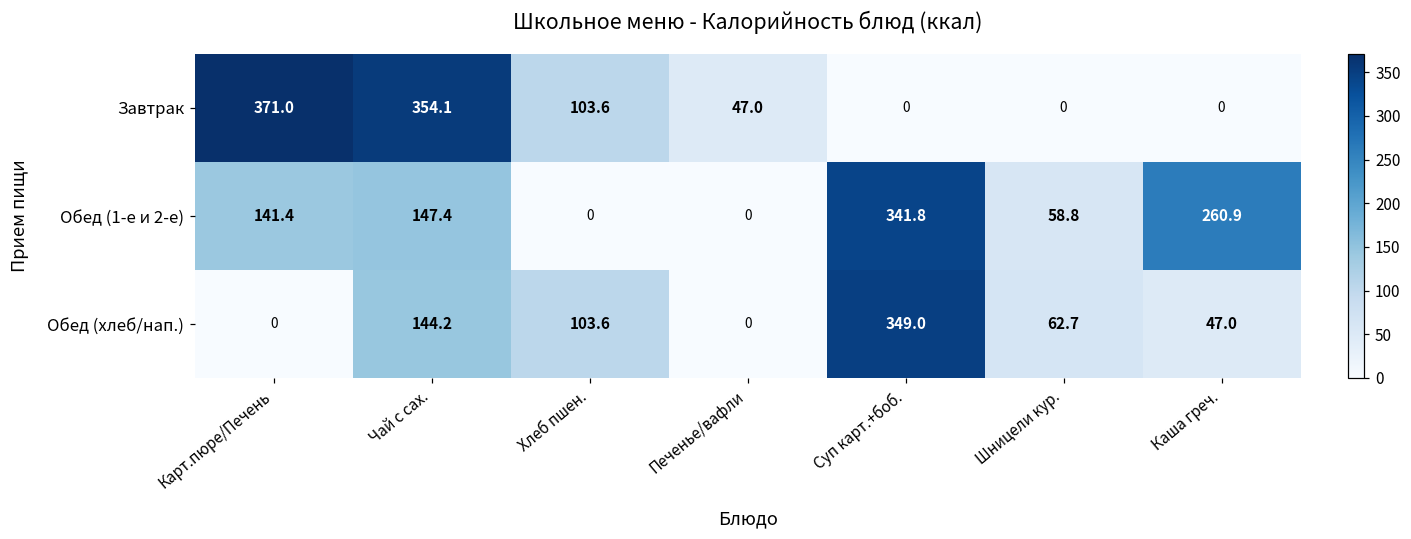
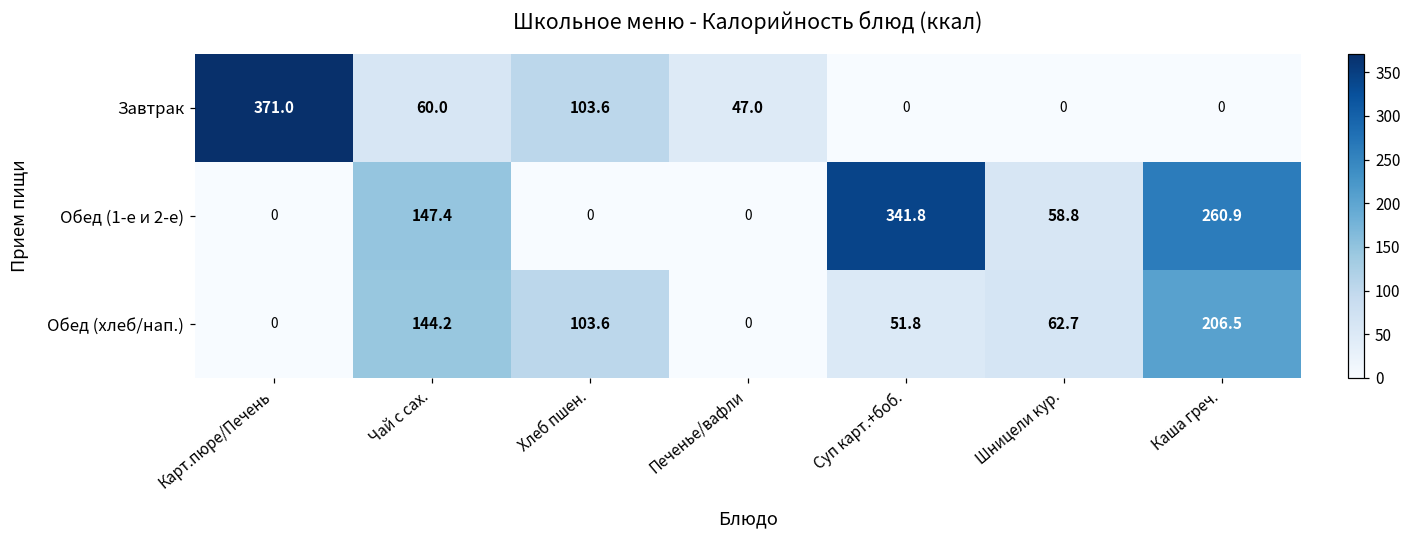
  {
    "Завтрак": {
      "Карт.пюре/Печень": 371.0,
-     "Чай с сах.": 354.1,
+     "Чай с сах.": 60.0,
      "Хлеб пшен.": 103.6,
      "Печенье/вафли": 47.0,
      "Суп карт.+боб.": 0,
      "Шницели кур.": 0,
      "Каша греч.": 0
    },
    "Обед (1-е и 2-е)": {
-     "Карт.пюре/Печень": 141.4,
+     "Карт.пюре/Печень": 0,
      "Чай с сах.": 147.4,
      "Хлеб пшен.": 0,
      "Печенье/вафли": 0,
      "Суп карт.+боб.": 341.8,
      "Шницели кур.": 58.8,
      "Каша греч.": 260.9
    },
    "Обед (хлеб/нап.)": {
      "Карт.пюре/Печень": 0,
      "Чай с сах.": 144.2,
      "Хлеб пшен.": 103.6,
      "Печенье/вафли": 0,
-     "Суп карт.+боб.": 349.0,
+     "Суп карт.+боб.": 51.8,
      "Шницели кур.": 62.7,
-     "Каша греч.": 47.0
+     "Каша греч.": 206.5
    }
  }
